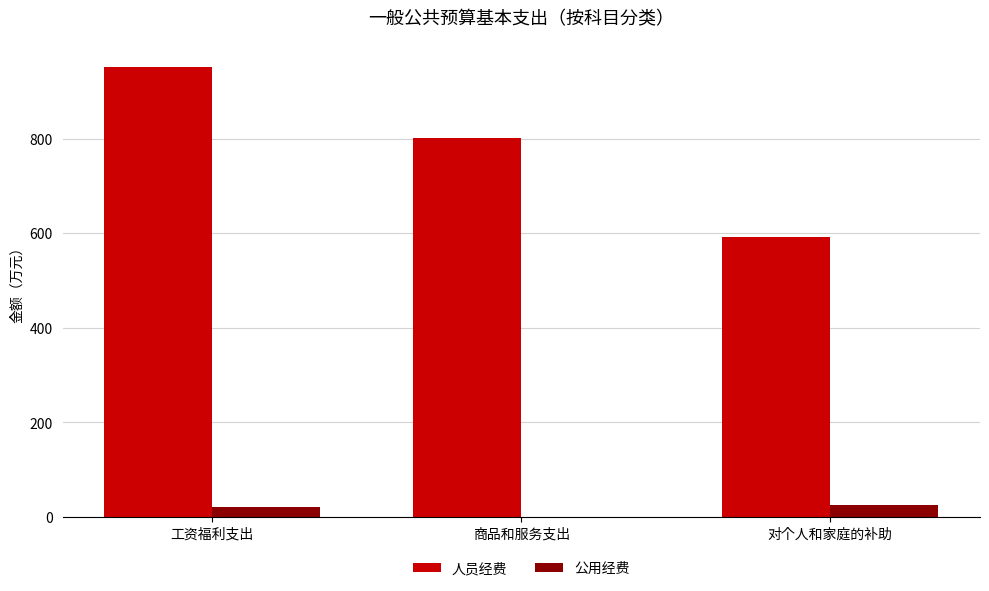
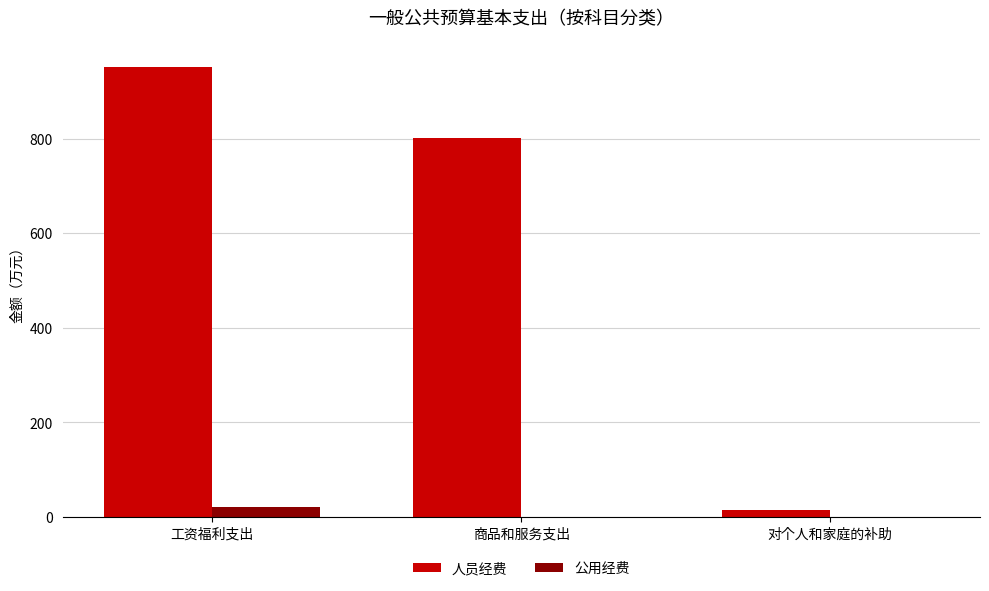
  {
    "人员经费": {
      "工资福利支出": 950,
      "商品和服务支出": 800,
-     "对个人和家庭的补助": 590
+     "对个人和家庭的补助": 20
    },
    "公用经费": {
      "工资福利支出": 20,
-     "对个人和家庭的补助": 20
+     "对个人和家庭的补助": 0
    }
  }
